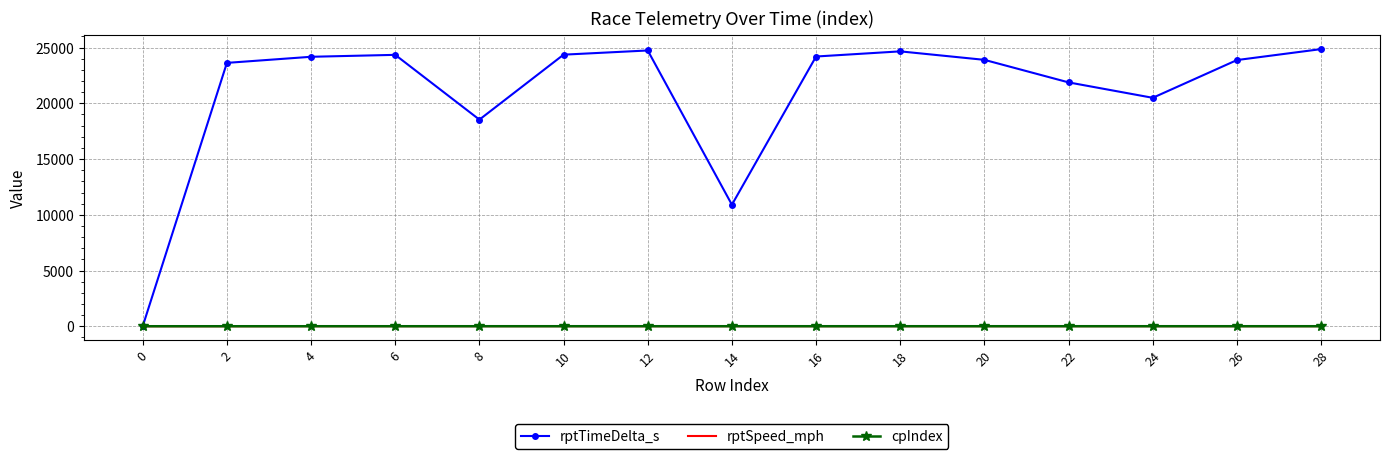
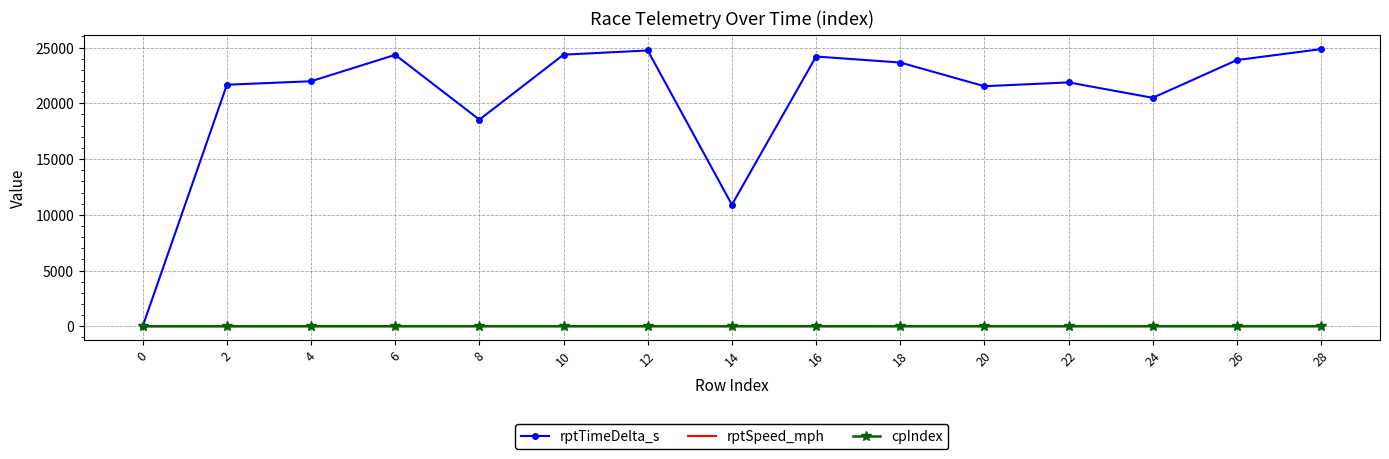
  {
    "rptTimeDelta_s": {
-     "2": 23600,
-     "4": 24200,
+     "2": 21700,
+     "4": 22000,
      "6": 24400,
      "8": 18500,
      "10": 24400,
      "12": 24700,
      "14": 10900,
      "16": 24200,
-     "18": 24700,
-     "20": 23900,
+     "18": 23700,
+     "20": 21500,
      "22": 21900,
      "24": 20500,
      "26": 23900,
      "28": 24900
    },
    "cpIndex": {
      "2": 0,
      "4": 0,
      "6": 0,
      "8": 0,
      "10": 0,
      "12": 0,
      "14": 0,
      "16": 0,
      "18": 0,
      "20": 0,
      "22": 0,
      "24": 0,
      "26": 0,
      "28": 0
    }
  }
